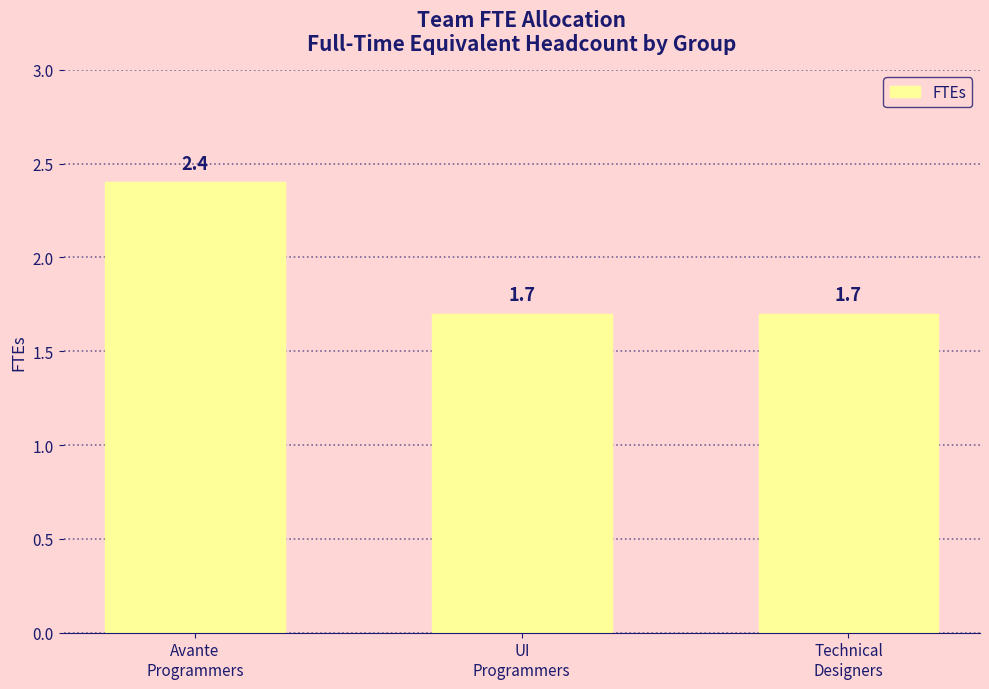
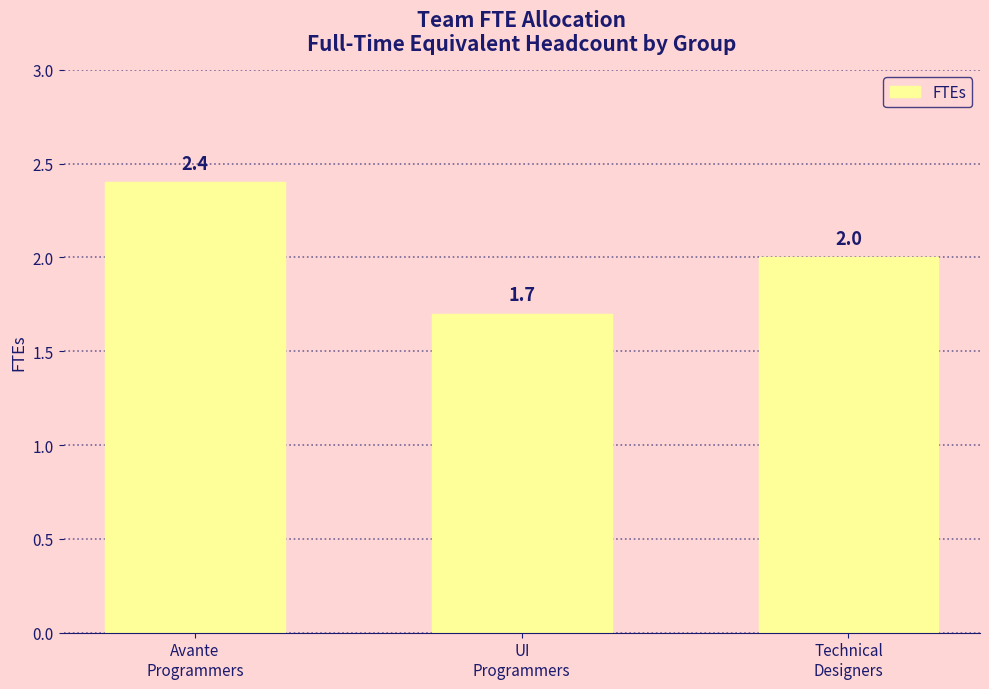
  {
    "Avante Programmers": 2.4,
    "UI Programmers": 1.7,
-   "Technical Designers": 1.7
+   "Technical Designers": 2.0
  }
